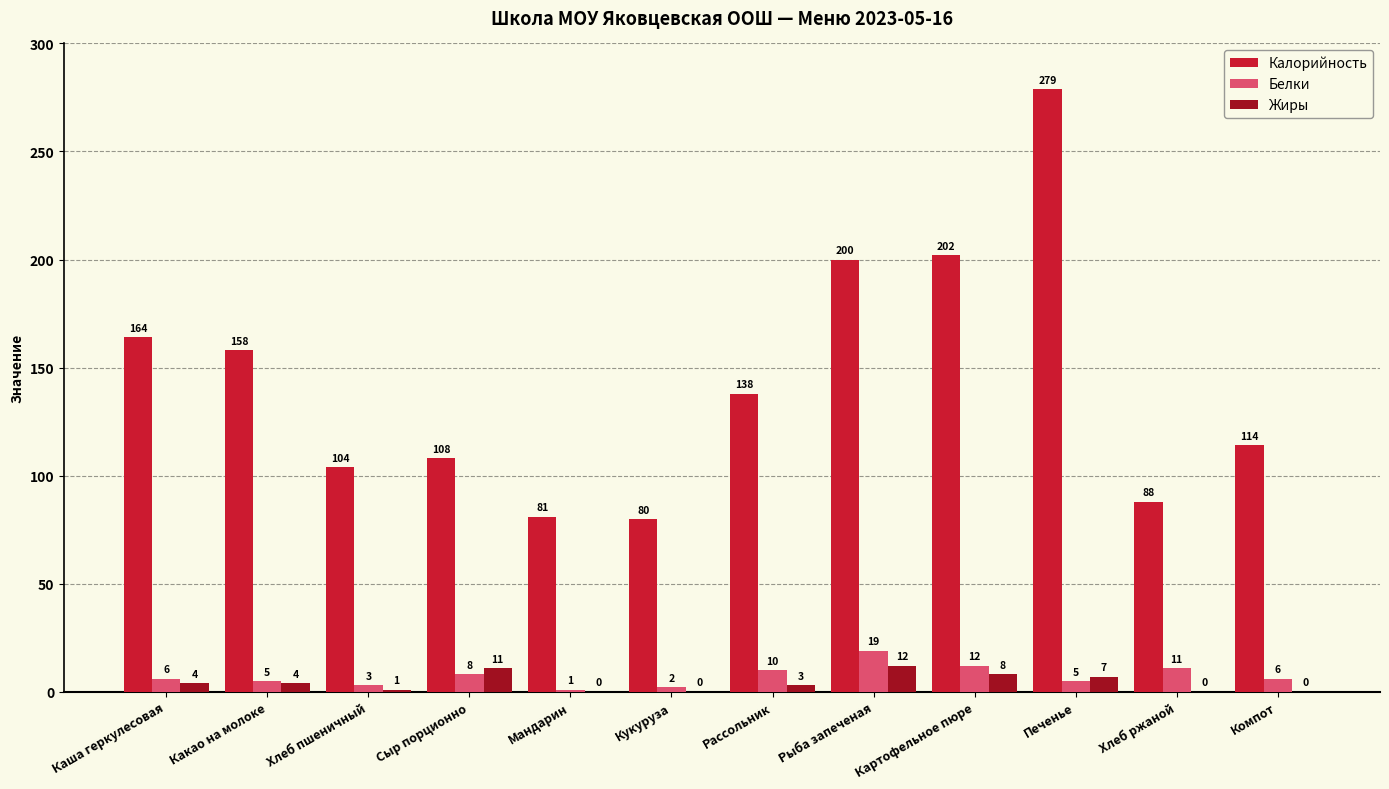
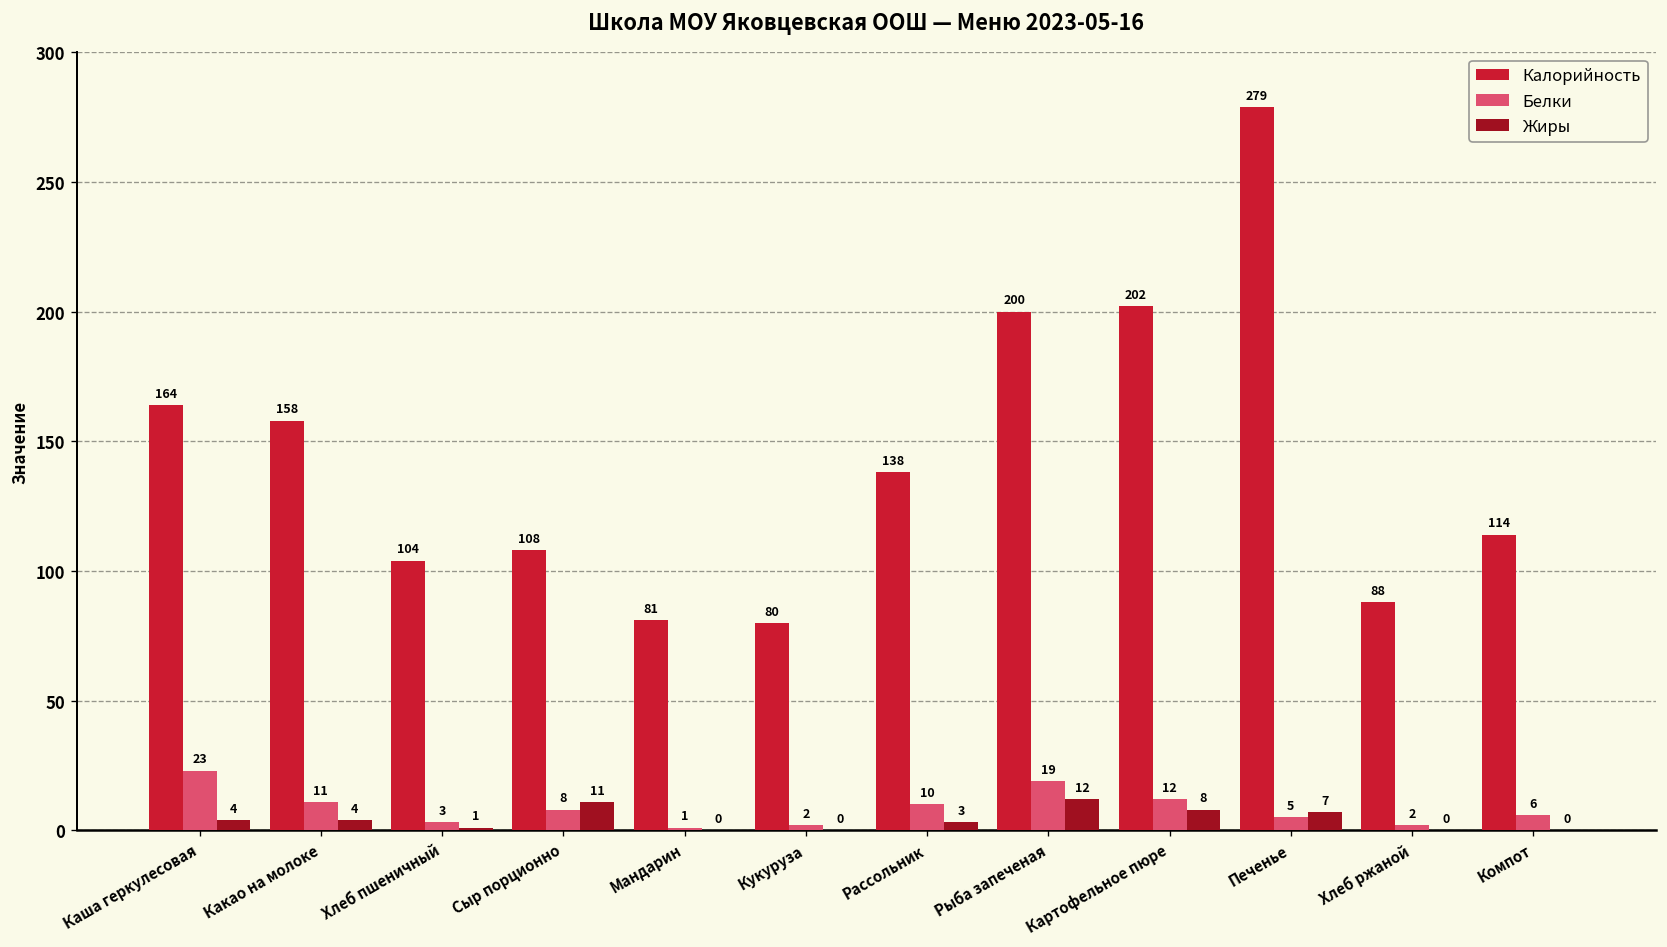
  {
    "Белки": {
-     "Каша геркулесовая": 6,
-     "Какао на молоке": 5,
+     "Каша геркулесовая": 23,
+     "Какао на молоке": 11,
      "Хлеб пшеничный": 3,
      "Сыр порционно": 8,
      "Мандарин": 1,
      "Кукуруза": 2,
      "Рассольник": 10,
      "Рыба запеченая": 19,
      "Картофельное пюре": 12,
      "Печенье": 5,
-     "Хлеб ржаной": 11,
+     "Хлеб ржаной": 2,
      "Компот": 6
    }
  }
